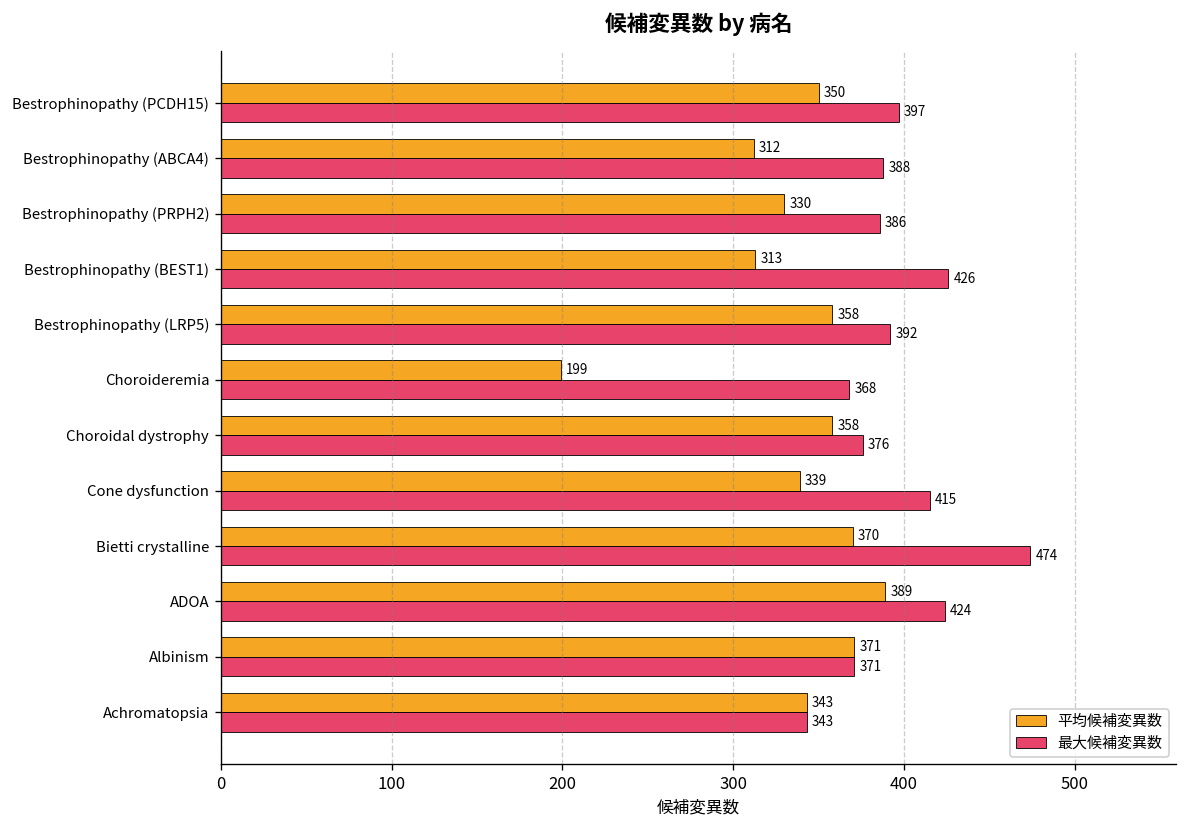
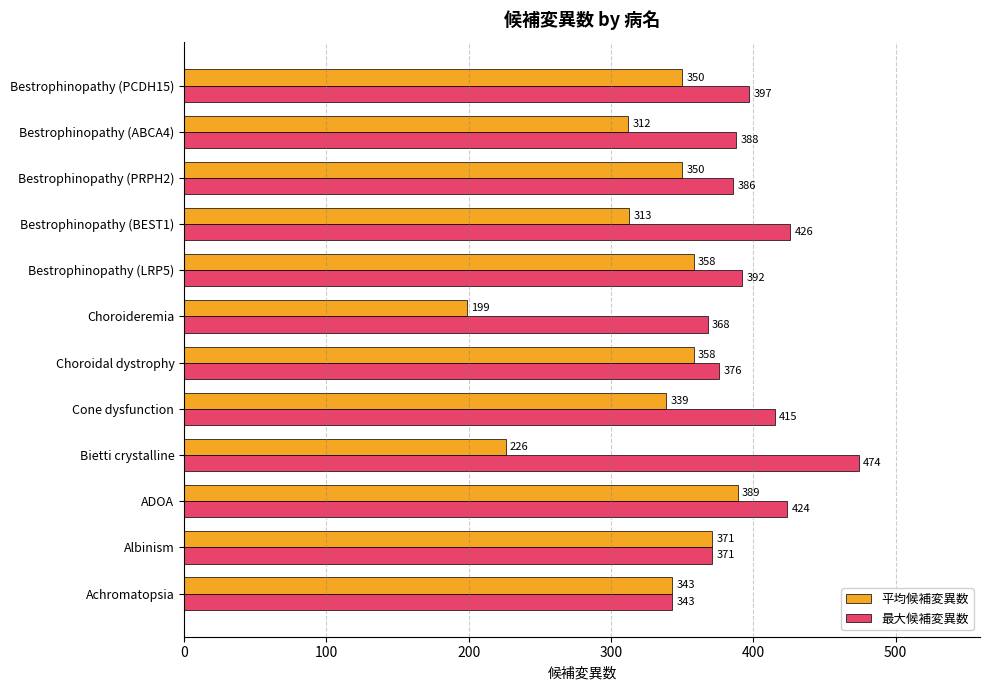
  {
    "平均候補変異数": {
      "Bestrophinopathy (PCDH15)": 350,
      "Bestrophinopathy (ABCA4)": 312,
-     "Bestrophinopathy (PRPH2)": 330,
+     "Bestrophinopathy (PRPH2)": 350,
      "Bestrophinopathy (BEST1)": 313,
      "Bestrophinopathy (LRP5)": 358,
      "Choroideremia": 199,
      "Choroidal dystrophy": 358,
      "Cone dysfunction": 339,
-     "Bietti crystalline": 370,
+     "Bietti crystalline": 226,
      "ADOA": 389,
      "Albinism": 371,
      "Achromatopsia": 343
    },
    "最大候補変異数": {
      "Bestrophinopathy (PCDH15)": 397,
      "Bestrophinopathy (ABCA4)": 388,
      "Bestrophinopathy (PRPH2)": 386,
      "Bestrophinopathy (BEST1)": 426,
      "Bestrophinopathy (LRP5)": 392,
      "Choroideremia": 368,
      "Choroidal dystrophy": 376,
      "Cone dysfunction": 415,
      "Bietti crystalline": 474,
      "ADOA": 424,
      "Albinism": 371,
      "Achromatopsia": 343
    }
  }
